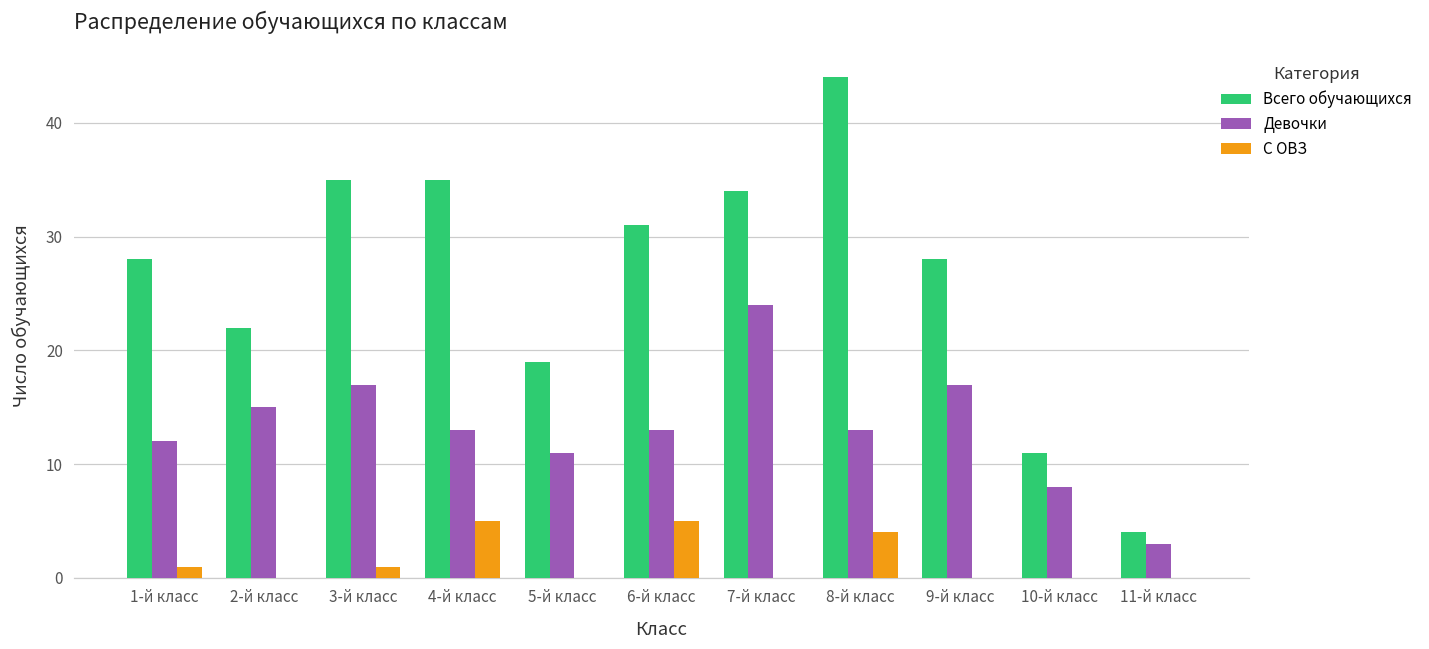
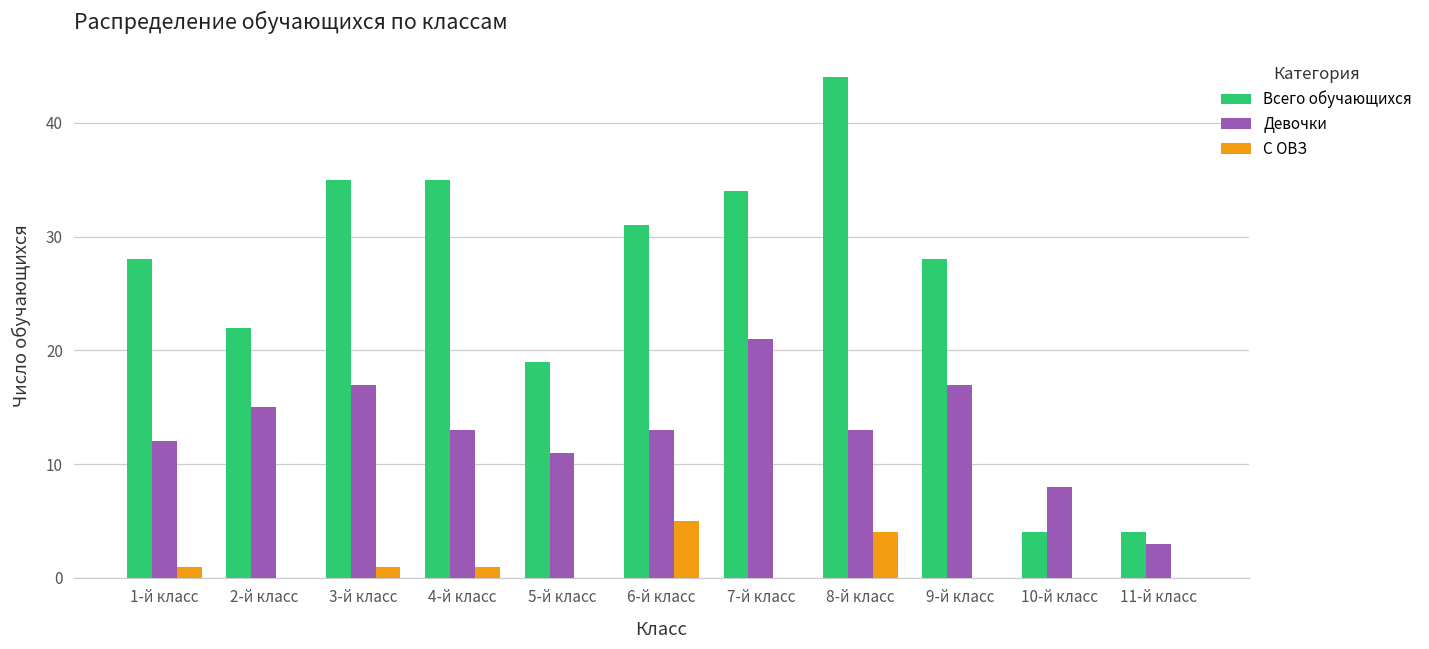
  {
    "Всего обучающихся": {
      "1-й класс": 28,
      "2-й класс": 22,
      "3-й класс": 35,
      "4-й класс": 35,
      "5-й класс": 19,
      "6-й класс": 31,
      "7-й класс": 34,
      "8-й класс": 44,
      "9-й класс": 28,
-     "10-й класс": 11,
+     "10-й класс": 4,
      "11-й класс": 4
    },
    "Девочки": {
      "1-й класс": 12,
      "2-й класс": 15,
      "3-й класс": 17,
      "4-й класс": 13,
      "5-й класс": 11,
      "6-й класс": 13,
-     "7-й класс": 24,
+     "7-й класс": 21,
      "8-й класс": 13,
      "9-й класс": 17,
      "10-й класс": 8,
      "11-й класс": 3
    },
    "С ОВЗ": {
      "1-й класс": 1,
      "2-й класс": 0,
      "3-й класс": 1,
-     "4-й класс": 5,
+     "4-й класс": 1,
      "5-й класс": 0,
      "6-й класс": 5,
      "7-й класс": 0,
      "8-й класс": 4,
      "9-й класс": 0,
      "10-й класс": 0,
      "11-й класс": 0
    }
  }
